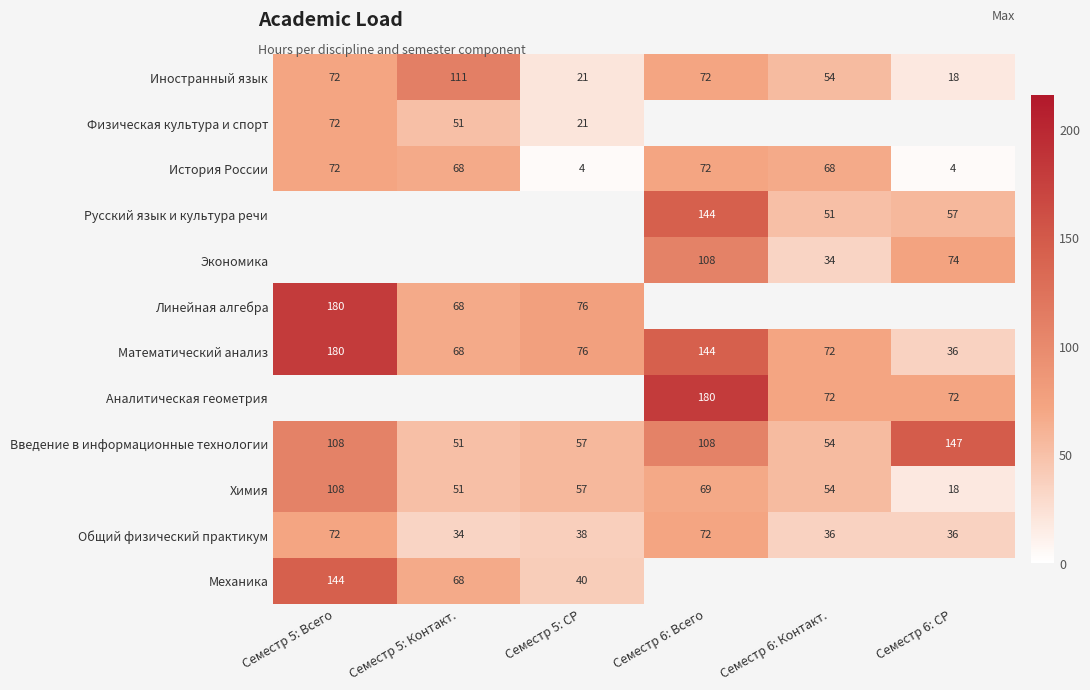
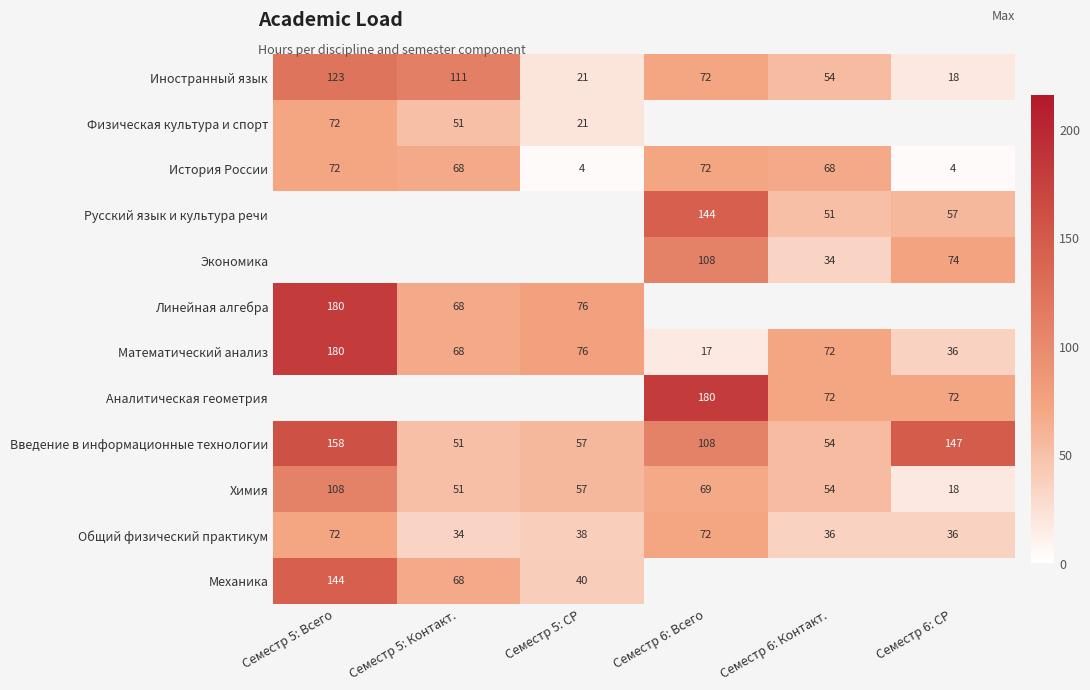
  {
    "Иностранный язык": {
-     "Семестр 5: Всего": 72,
+     "Семестр 5: Всего": 123,
      "Семестр 5: Контакт.": 111,
      "Семестр 5: СР": 21,
      "Семестр 6: Всего": 72,
      "Семестр 6: Контакт.": 54,
      "Семестр 6: СР": 18
    },
    "Физическая культура и спорт": {
      "Семестр 5: Всего": 72,
      "Семестр 5: Контакт.": 51,
      "Семестр 5: СР": 21
    },
    "История России": {
      "Семестр 5: Всего": 72,
      "Семестр 5: Контакт.": 68,
      "Семестр 5: СР": 4,
      "Семестр 6: Всего": 72,
      "Семестр 6: Контакт.": 68,
      "Семестр 6: СР": 4
    },
    "Русский язык и культура речи": {
      "Семестр 6: Всего": 144,
      "Семестр 6: Контакт.": 51,
      "Семестр 6: СР": 57
    },
    "Экономика": {
      "Семестр 6: Всего": 108,
      "Семестр 6: Контакт.": 34,
      "Семестр 6: СР": 74
    },
    "Линейная алгебра": {
      "Семестр 5: Всего": 180,
      "Семестр 5: Контакт.": 68,
      "Семестр 5: СР": 76
    },
    "Математический анализ": {
      "Семестр 5: Всего": 180,
      "Семестр 5: Контакт.": 68,
      "Семестр 5: СР": 76,
-     "Семестр 6: Всего": 144,
+     "Семестр 6: Всего": 17,
      "Семестр 6: Контакт.": 72,
      "Семестр 6: СР": 36
    },
    "Аналитическая геометрия": {
      "Семестр 6: Всего": 180,
      "Семестр 6: Контакт.": 72,
      "Семестр 6: СР": 72
    },
    "Введение в информационные технологии": {
-     "Семестр 5: Всего": 108,
+     "Семестр 5: Всего": 158,
      "Семестр 5: Контакт.": 51,
      "Семестр 5: СР": 57,
      "Семестр 6: Всего": 108,
      "Семестр 6: Контакт.": 54,
      "Семестр 6: СР": 147
    },
    "Химия": {
      "Семестр 5: Всего": 108,
      "Семестр 5: Контакт.": 51,
      "Семестр 5: СР": 57,
      "Семестр 6: Всего": 69,
      "Семестр 6: Контакт.": 54,
      "Семестр 6: СР": 18
    },
    "Общий физический практикум": {
      "Семестр 5: Всего": 72,
      "Семестр 5: Контакт.": 34,
      "Семестр 5: СР": 38,
      "Семестр 6: Всего": 72,
      "Семестр 6: Контакт.": 36,
      "Семестр 6: СР": 36
    },
    "Механика": {
      "Семестр 5: Всего": 144,
      "Семестр 5: Контакт.": 68,
      "Семестр 5: СР": 40
    }
  }
